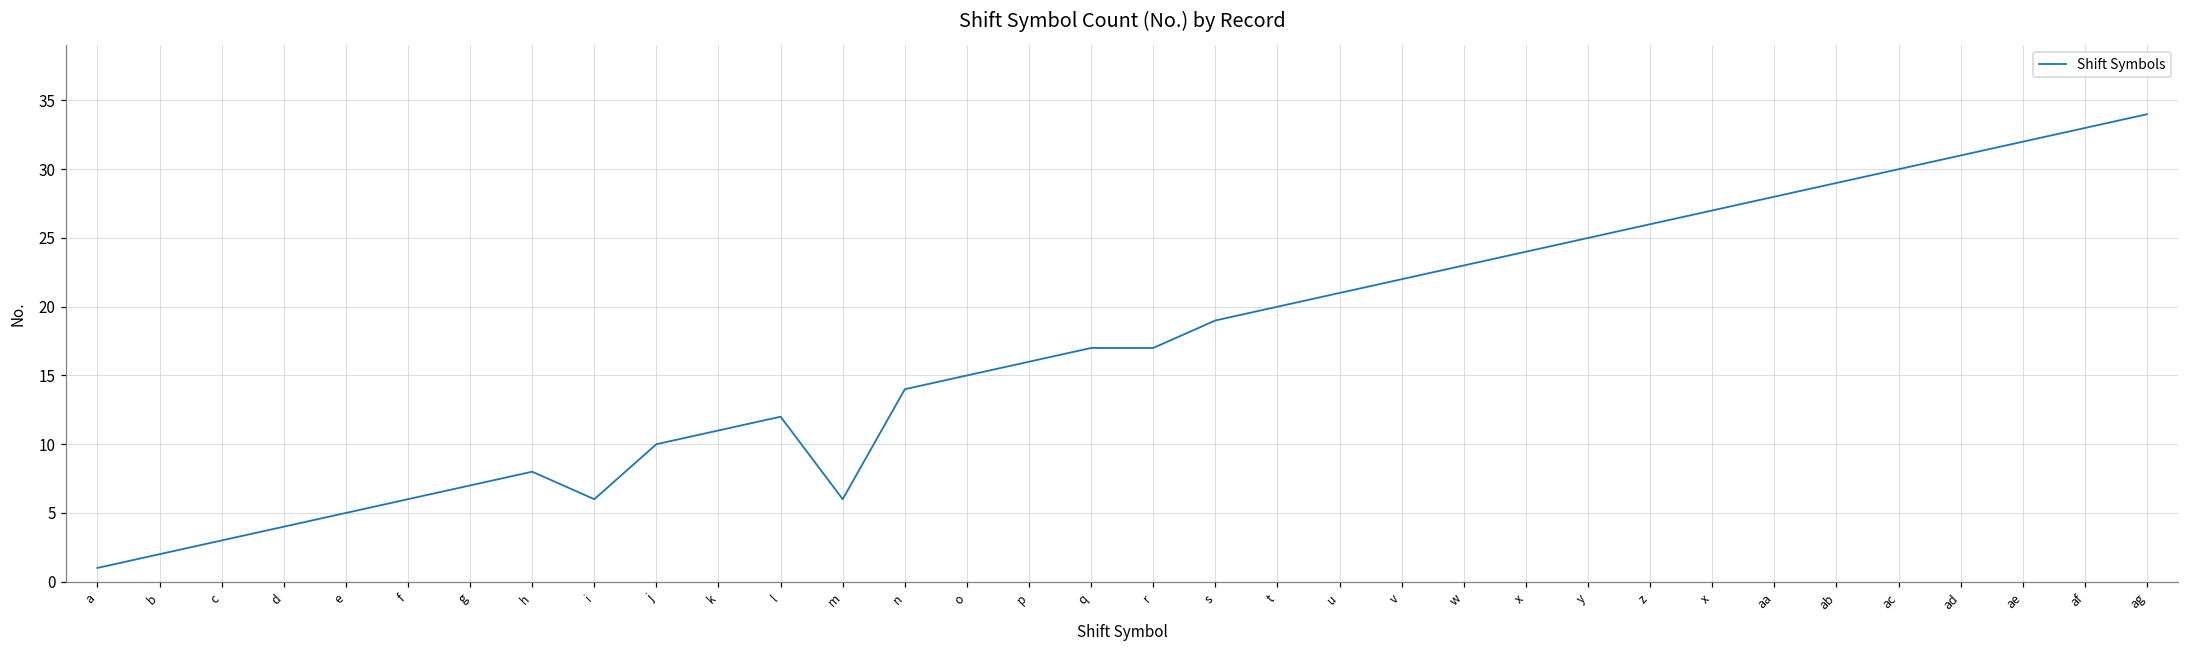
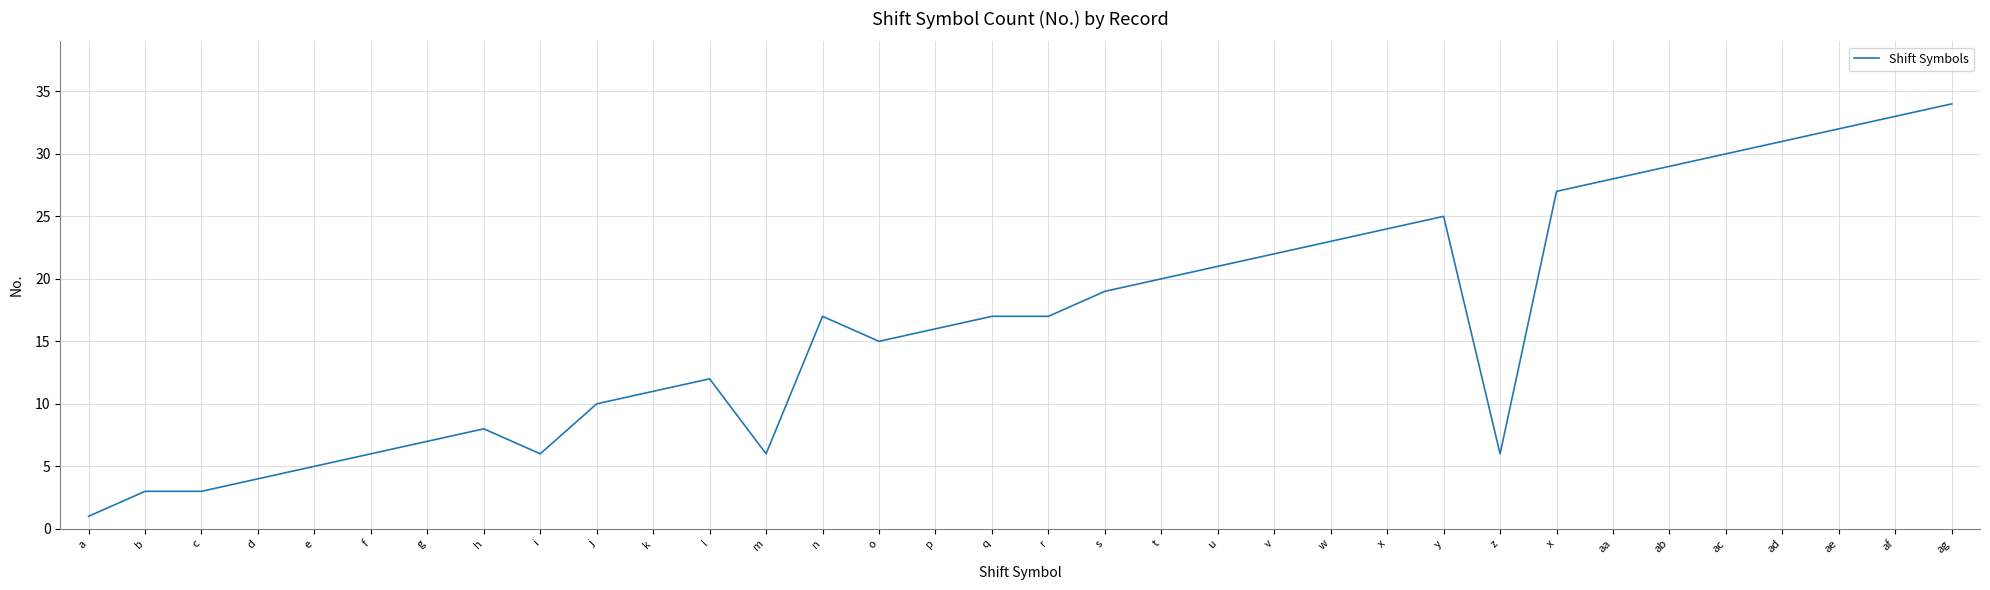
  {
    "a": 1,
-   "b": 2,
+   "b": 3,
    "c": 3,
    "d": 4,
    "e": 5,
    "f": 6,
    "g": 7,
    "h": 8,
    "i": 6,
    "j": 10,
    "k": 11,
    "l": 12,
    "m": 6,
-   "n": 14,
+   "n": 17,
    "o": 15,
    "p": 16,
    "q": 17,
    "r": 17,
    "s": 19,
    "t": 20,
    "u": 21,
    "v": 22,
    "w": 23,
    "y": 25,
-   "z": 26,
+   "z": 6,
    "aa": 28,
    "ab": 29,
    "ac": 30,
    "ad": 31,
    "ae": 32,
    "af": 33,
    "ag": 34
  }
